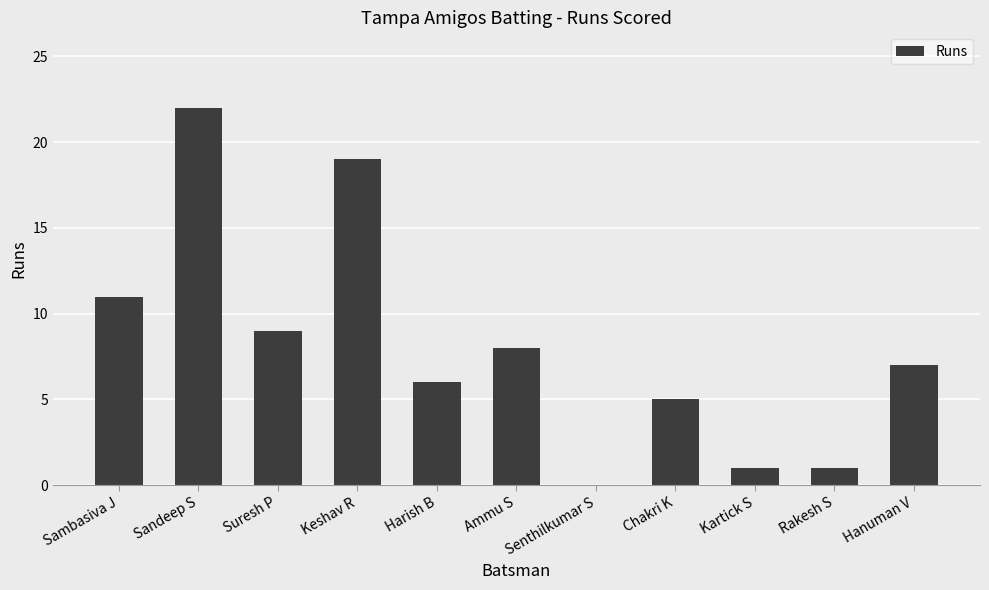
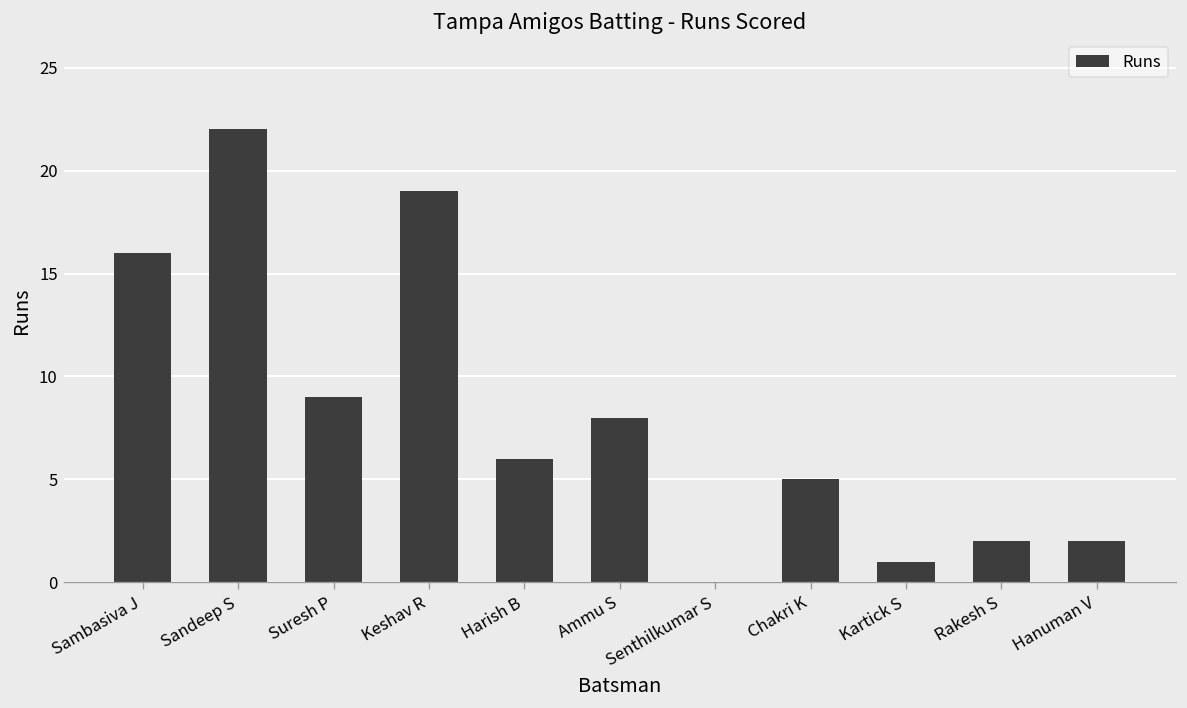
  {
-   "Sambasiva J": 11,
+   "Sambasiva J": 16,
    "Sandeep S": 22,
    "Suresh P": 9,
    "Keshav R": 19,
    "Harish B": 6,
    "Ammu S": 8,
    "Senthilkumar S": 0,
    "Chakri K": 5,
    "Kartick S": 1,
-   "Rakesh S": 1,
-   "Hanuman V": 7
+   "Rakesh S": 2,
+   "Hanuman V": 2
  }
